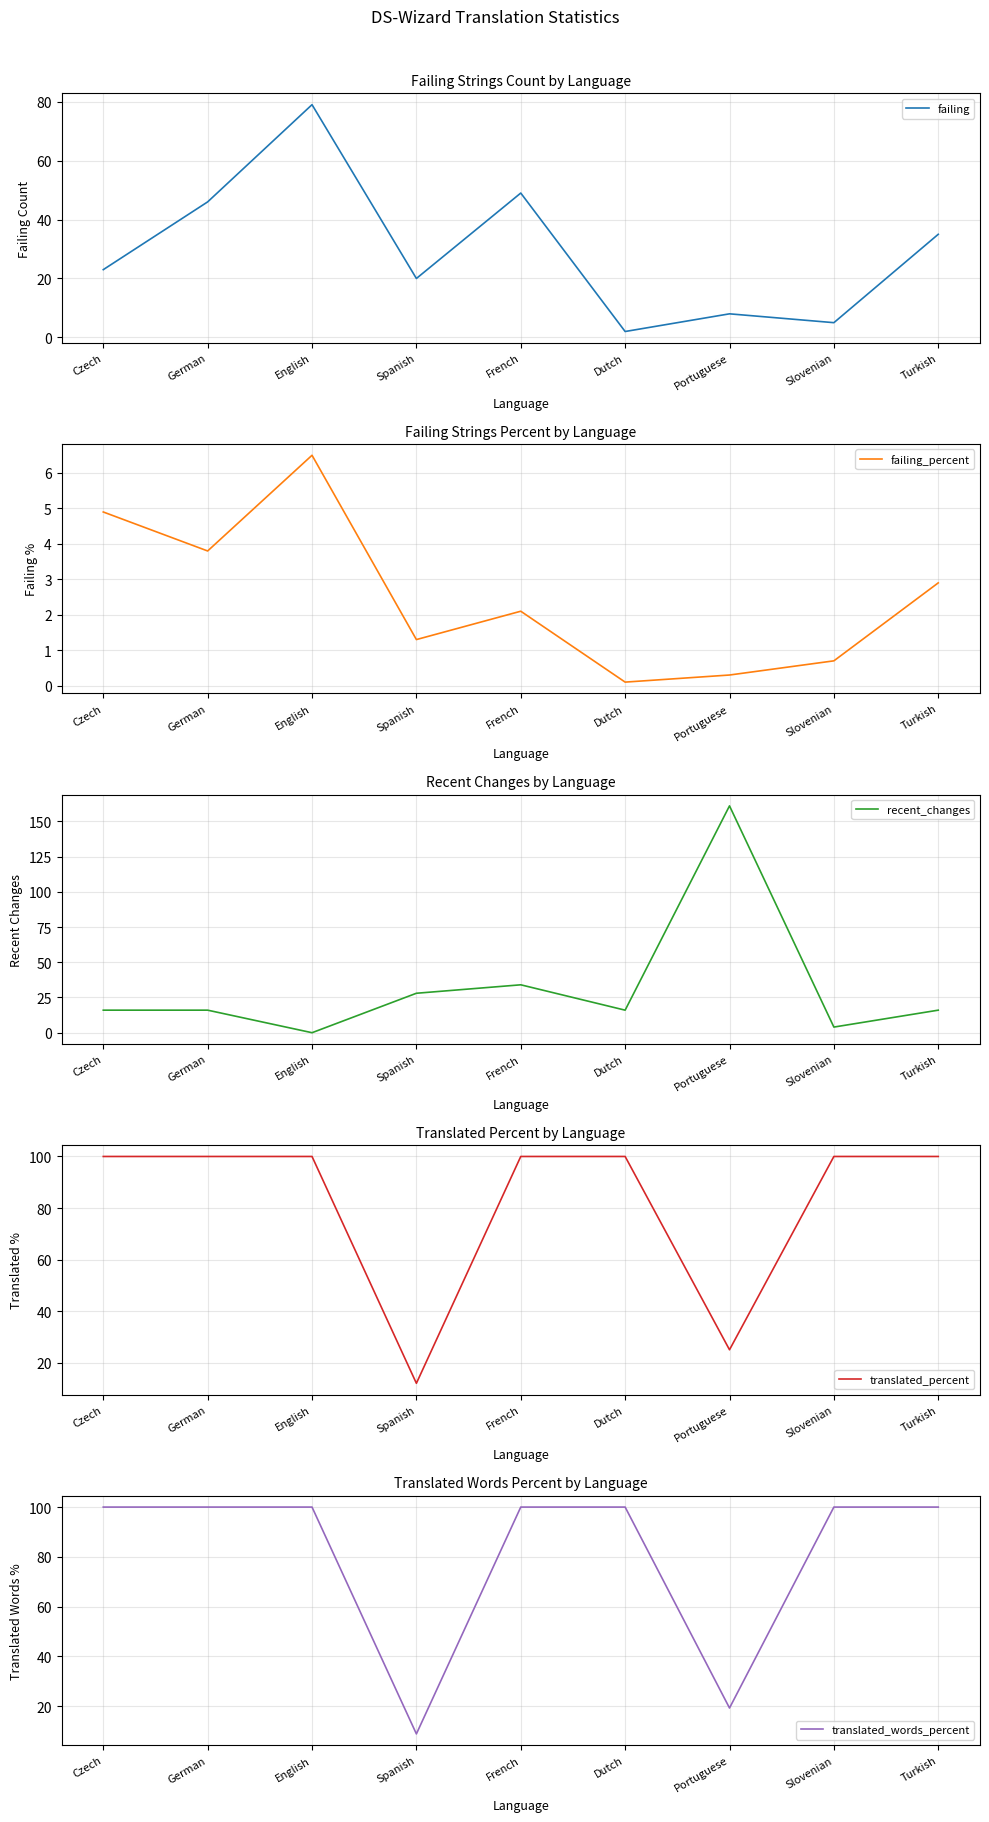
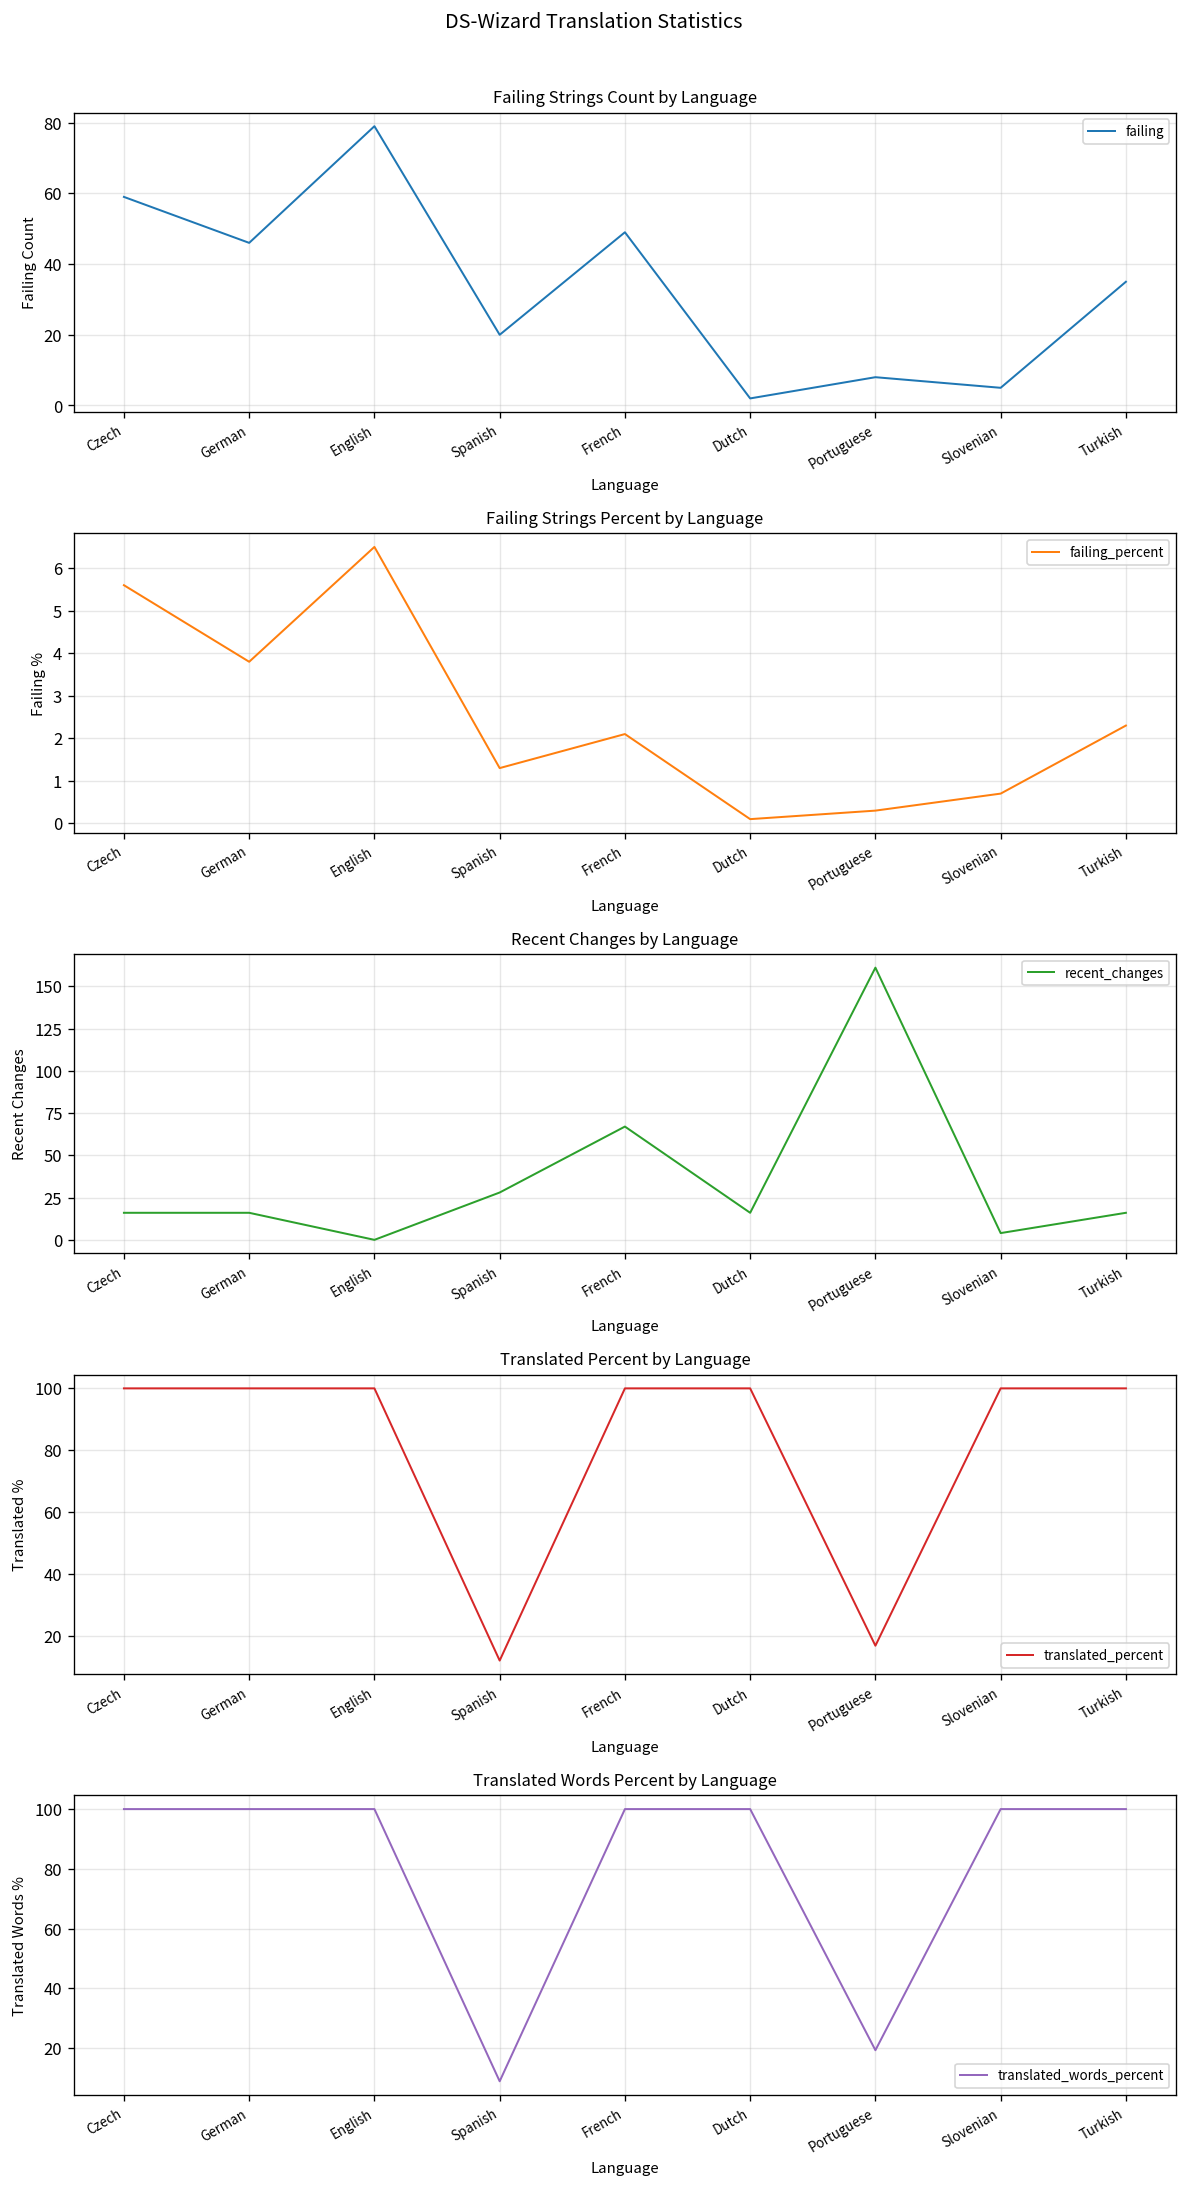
  {
    "Failing Strings Count by Language": {
-     "Czech": 23,
+     "Czech": 59,
      "German": 46,
      "English": 79,
      "Spanish": 20,
      "French": 49,
      "Dutch": 2,
      "Portuguese": 8,
      "Slovenian": 5,
      "Turkish": 35
    },
    "Failing Strings Percent by Language": {
-     "Czech": 4.9,
+     "Czech": 5.6,
      "German": 3.8,
      "English": 6.5,
      "Spanish": 1.3,
      "French": 2.1,
      "Dutch": 0.1,
      "Portuguese": 0.3,
      "Slovenian": 0.7,
-     "Turkish": 2.9
+     "Turkish": 2.3
    },
    "Recent Changes by Language": {
      "Czech": 16,
      "German": 16,
      "English": 0,
      "Spanish": 28,
-     "French": 34,
+     "French": 67,
      "Dutch": 16,
      "Portuguese": 161,
      "Slovenian": 4,
      "Turkish": 16
    },
    "Translated Percent by Language": {
      "Czech": 100,
      "German": 100,
      "English": 100,
      "Spanish": 12,
      "French": 100,
      "Dutch": 100,
-     "Portuguese": 25,
+     "Portuguese": 17,
      "Slovenian": 100,
      "Turkish": 100
    },
    "Translated Words Percent by Language": {
      "Czech": 100,
      "German": 100,
      "English": 100,
      "Spanish": 9,
      "French": 100,
      "Dutch": 100,
      "Portuguese": 19,
      "Slovenian": 100,
      "Turkish": 100
    }
  }
